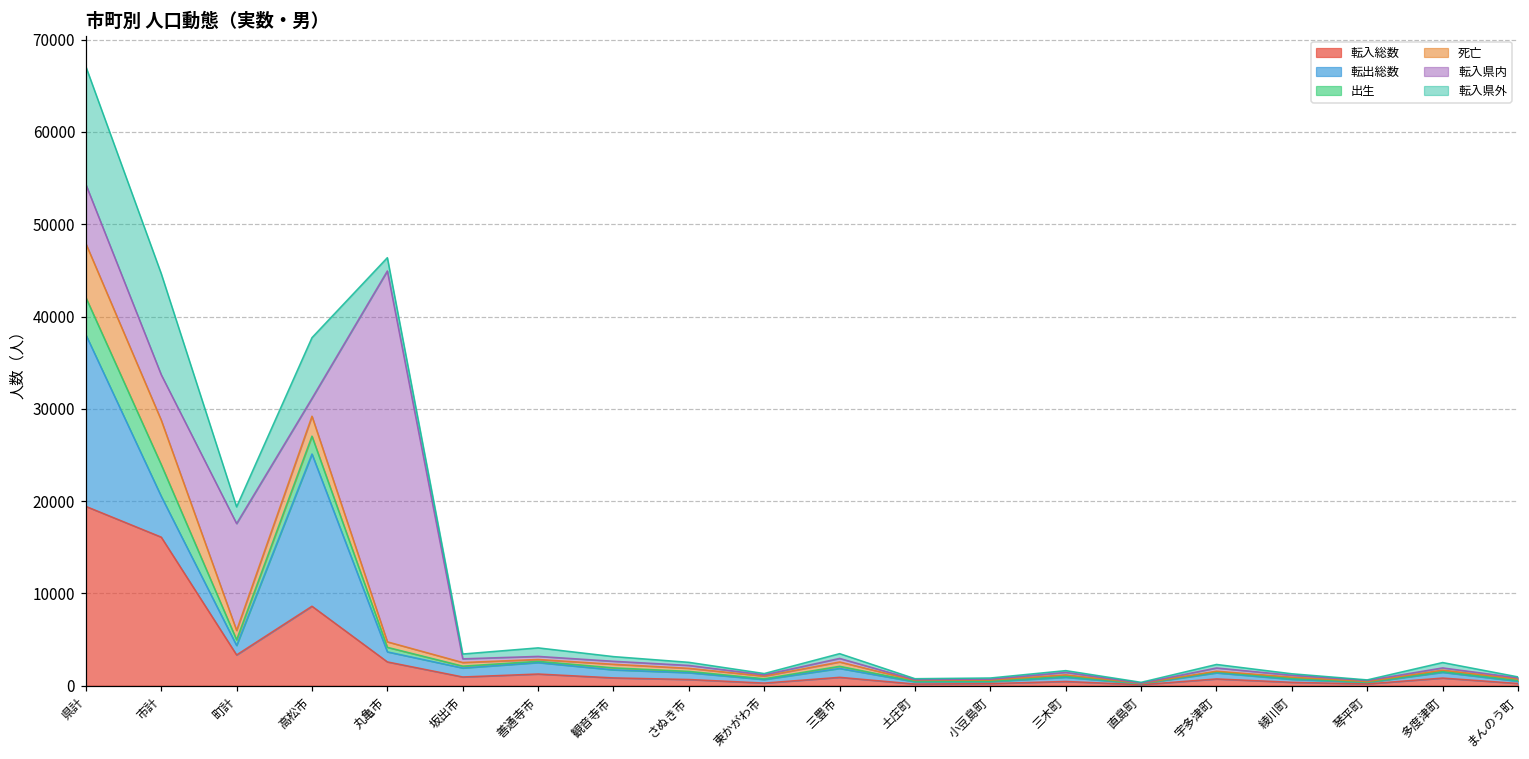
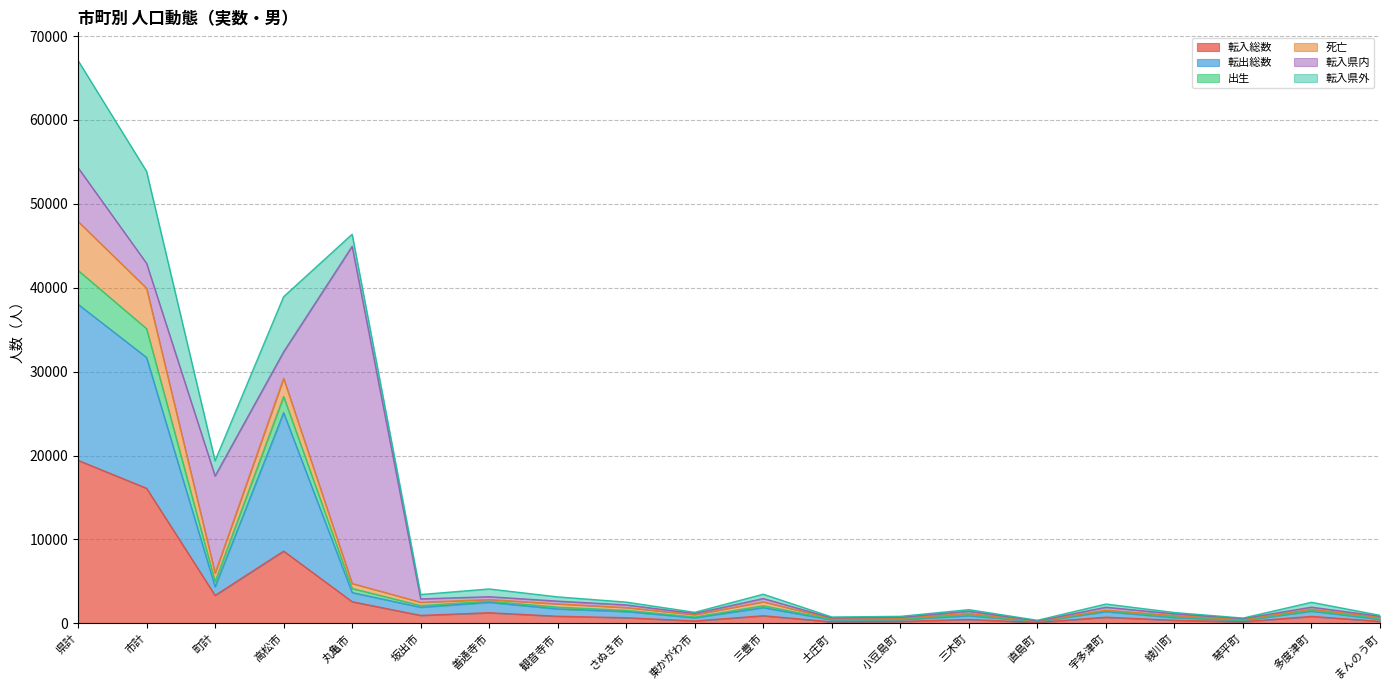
  {
    "転出総数": {
      "県計": 19000,
-     "市計": 4000,
+     "市計": 16000,
      "町計": 1000,
      "高松市": 16000,
      "丸亀市": 1000
    },
    "転入県内": {
      "県計": 6000,
-     "市計": 5000,
+     "市計": 3000,
      "町計": 12000,
-     "高松市": 2000,
+     "高松市": 3000,
      "丸亀市": 40000,
      "坂出市": 0,
      "善通寺市": 0,
      "観音寺市": 0,
      "さぬき市": 0,
      "三豊市": 0,
      "宇多津町": 0
    }
  }
